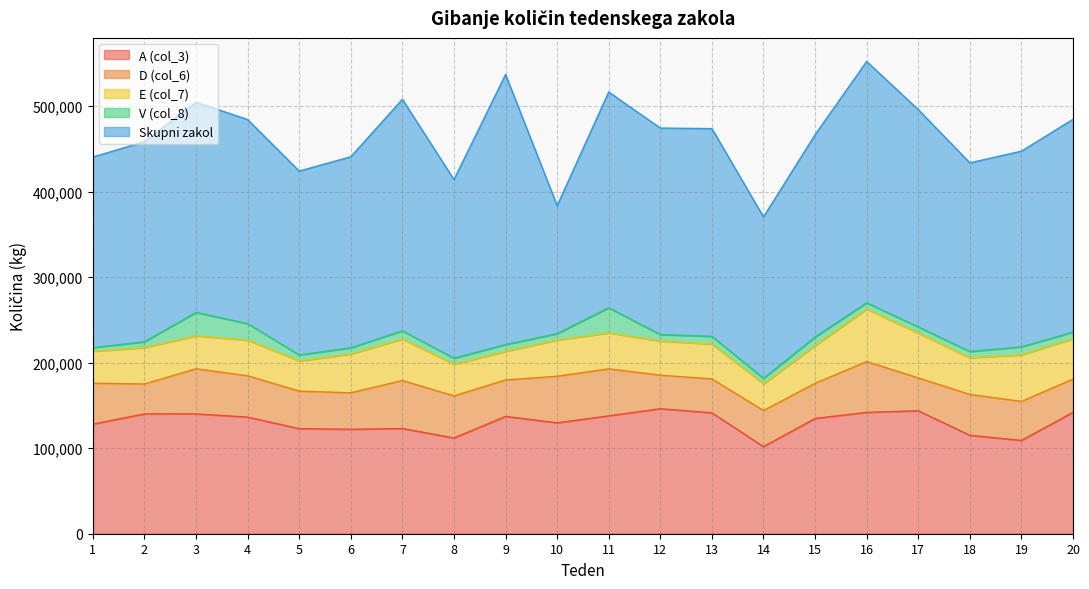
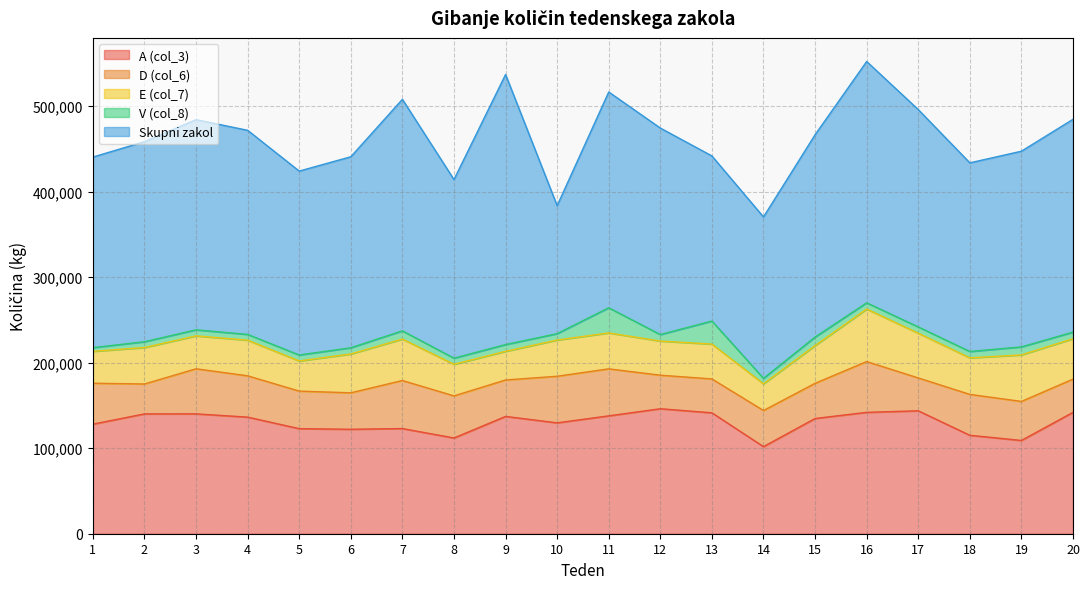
  {
    "V (col_8)": {
      "1": "0",
      "2": "10,000",
-     "3": "30,000",
-     "4": "20,000",
+     "3": "10,000",
+     "4": "10,000",
      "5": "10,000",
      "6": "10,000",
      "7": "10,000",
      "8": "10,000",
      "9": "10,000",
      "10": "10,000",
      "11": "30,000",
      "12": "10,000",
-     "13": "10,000",
+     "13": "30,000",
      "14": "10,000",
      "15": "10,000",
      "16": "10,000",
      "17": "10,000",
      "18": "10,000",
      "19": "10,000",
      "20": "10,000"
    },
    "Skupni zakol": {
      "1": "220,000",
      "4": "240,000",
      "5": "210,000",
      "6": "220,000",
      "7": "270,000",
      "8": "210,000",
      "9": "320,000",
      "10": "150,000",
      "11": "250,000",
      "12": "240,000",
-     "13": "240,000",
+     "13": "190,000",
      "14": "190,000",
      "15": "240,000",
      "16": "280,000",
      "17": "250,000",
      "18": "220,000",
      "19": "230,000",
      "20": "250,000"
    }
  }
